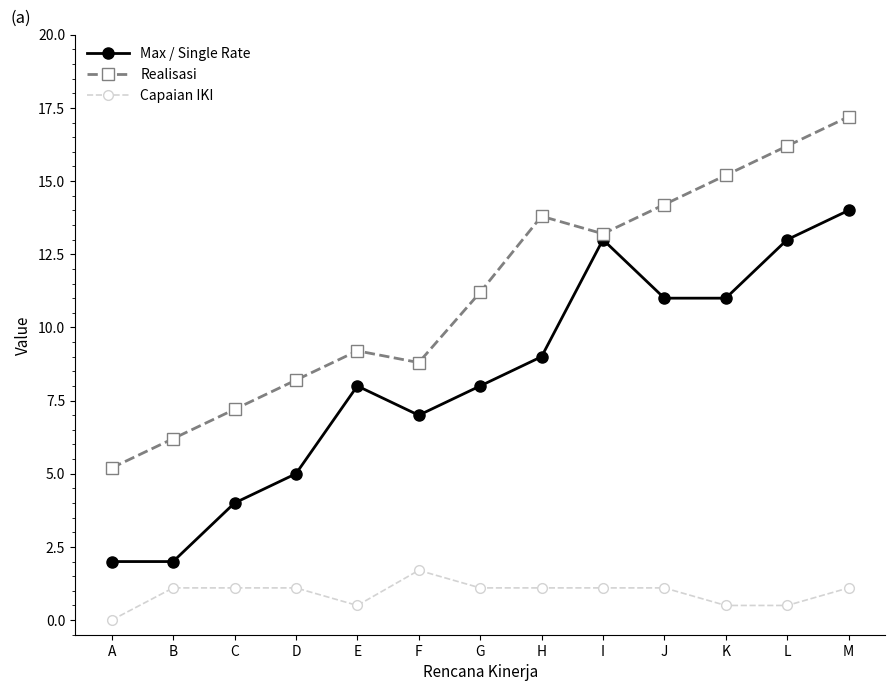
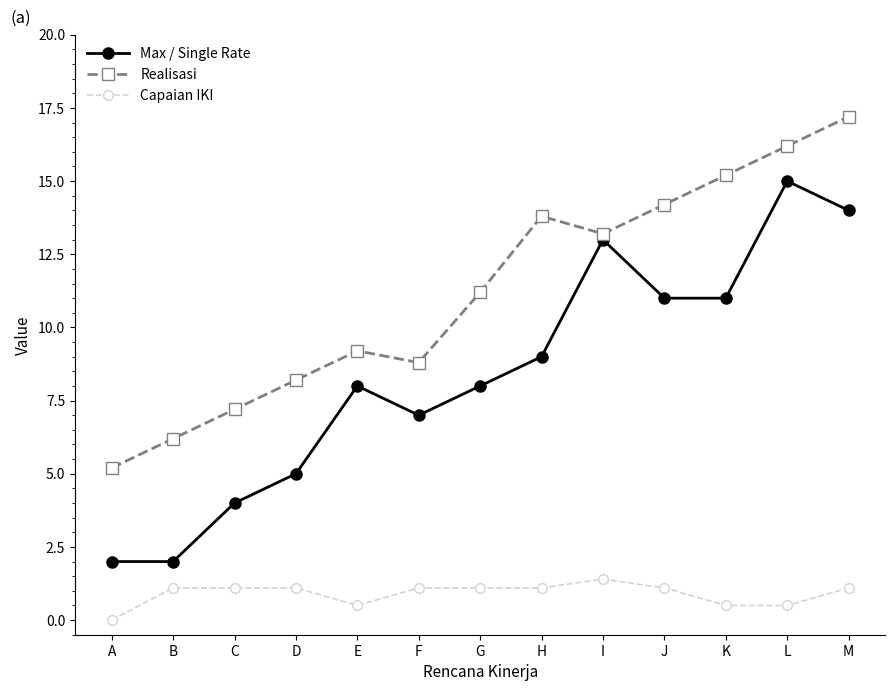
  {
    "Max / Single Rate": {
      "A": 2,
      "B": 2,
      "C": 4,
      "D": 5,
      "E": 8,
      "F": 7,
      "G": 8,
      "H": 9,
      "I": 13,
      "J": 11,
      "K": 11,
-     "L": 13,
+     "L": 15,
      "M": 14
    },
    "Realisasi": {
      "A": 5.2,
      "B": 6.2,
      "C": 7.2,
      "D": 8.2,
      "E": 9.2,
      "F": 8.8,
      "G": 11.2,
      "H": 13.8,
      "I": 13.2,
      "J": 14.2,
      "K": 15.2,
      "L": 16.2,
      "M": 17.2
    },
    "Capaian IKI": {
      "A": 0.0,
      "B": 1.1,
      "C": 1.1,
      "D": 1.1,
      "E": 0.5,
-     "F": 1.7,
+     "F": 1.1,
      "G": 1.1,
      "H": 1.1,
-     "I": 1.1,
+     "I": 1.4,
      "J": 1.1,
      "K": 0.5,
      "L": 0.5,
      "M": 1.1
    }
  }
